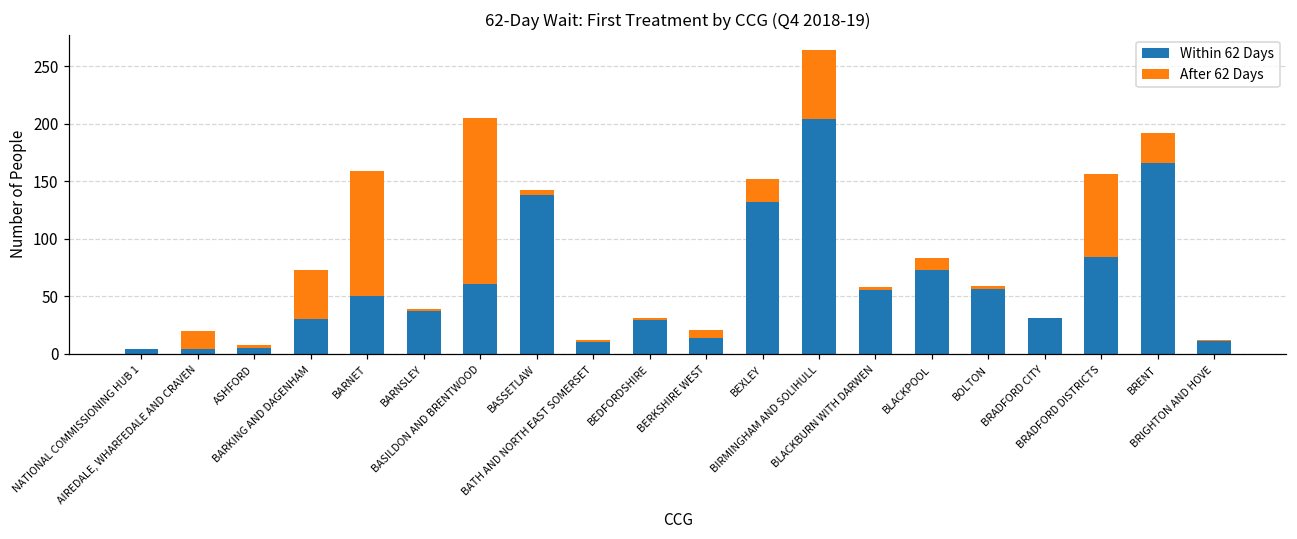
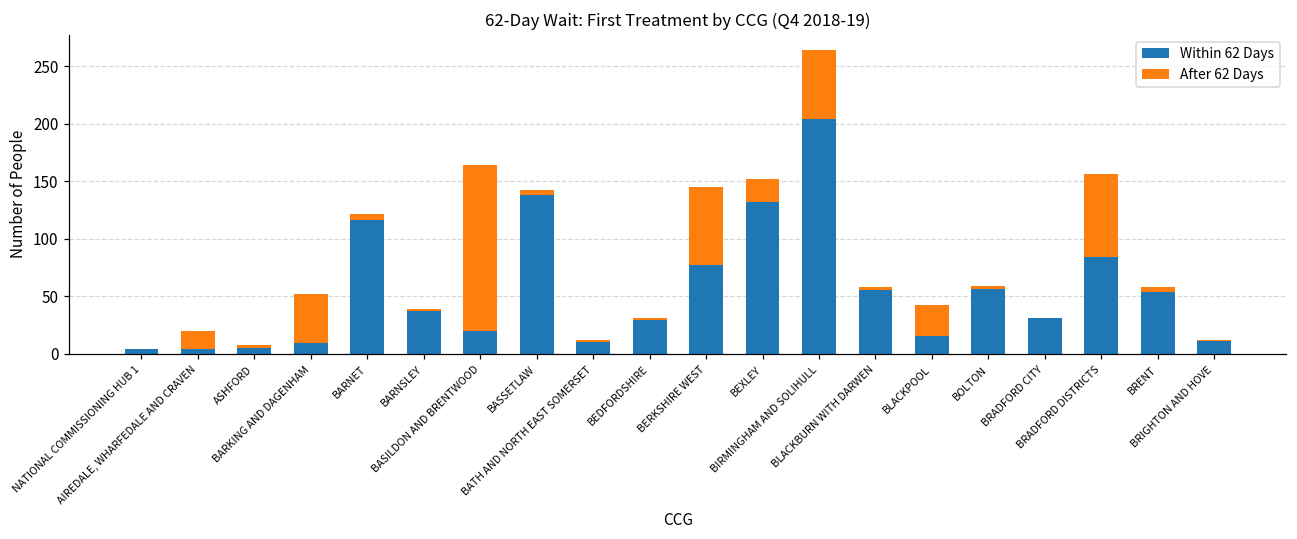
  {
    "Within 62 Days": {
      "NATIONAL COMMISSIONING HUB 1": 4,
      "AIREDALE, WHARFEDALE AND CRAVEN": 4,
      "ASHFORD": 5,
-     "BARKING AND DAGENHAM": 30,
-     "BARNET": 50,
+     "BARKING AND DAGENHAM": 9,
+     "BARNET": 116,
      "BARNSLEY": 37,
-     "BASILDON AND BRENTWOOD": 61,
+     "BASILDON AND BRENTWOOD": 20,
      "BASSETLAW": 138,
      "BATH AND NORTH EAST SOMERSET": 10,
      "BEDFORDSHIRE": 29,
-     "BERKSHIRE WEST": 14,
+     "BERKSHIRE WEST": 77,
      "BEXLEY": 132,
      "BIRMINGHAM AND SOLIHULL": 204,
      "BLACKBURN WITH DARWEN": 55,
-     "BLACKPOOL": 73,
+     "BLACKPOOL": 15,
      "BOLTON": 56,
      "BRADFORD CITY": 31,
      "BRADFORD DISTRICTS": 84,
-     "BRENT": 166,
+     "BRENT": 54,
      "BRIGHTON AND HOVE": 11
    },
    "After 62 Days": {
      "NATIONAL COMMISSIONING HUB 1": 0,
      "AIREDALE, WHARFEDALE AND CRAVEN": 16,
      "ASHFORD": 3,
      "BARKING AND DAGENHAM": 43,
-     "BARNET": 109,
+     "BARNET": 5,
      "BASILDON AND BRENTWOOD": 144,
      "BASSETLAW": 4,
-     "BERKSHIRE WEST": 7,
+     "BERKSHIRE WEST": 68,
      "BEXLEY": 20,
      "BIRMINGHAM AND SOLIHULL": 60,
      "BLACKBURN WITH DARWEN": 3,
-     "BLACKPOOL": 10,
+     "BLACKPOOL": 27,
      "BOLTON": 3,
      "BRADFORD CITY": 0,
      "BRADFORD DISTRICTS": 72,
-     "BRENT": 26
+     "BRENT": 4
    }
  }
